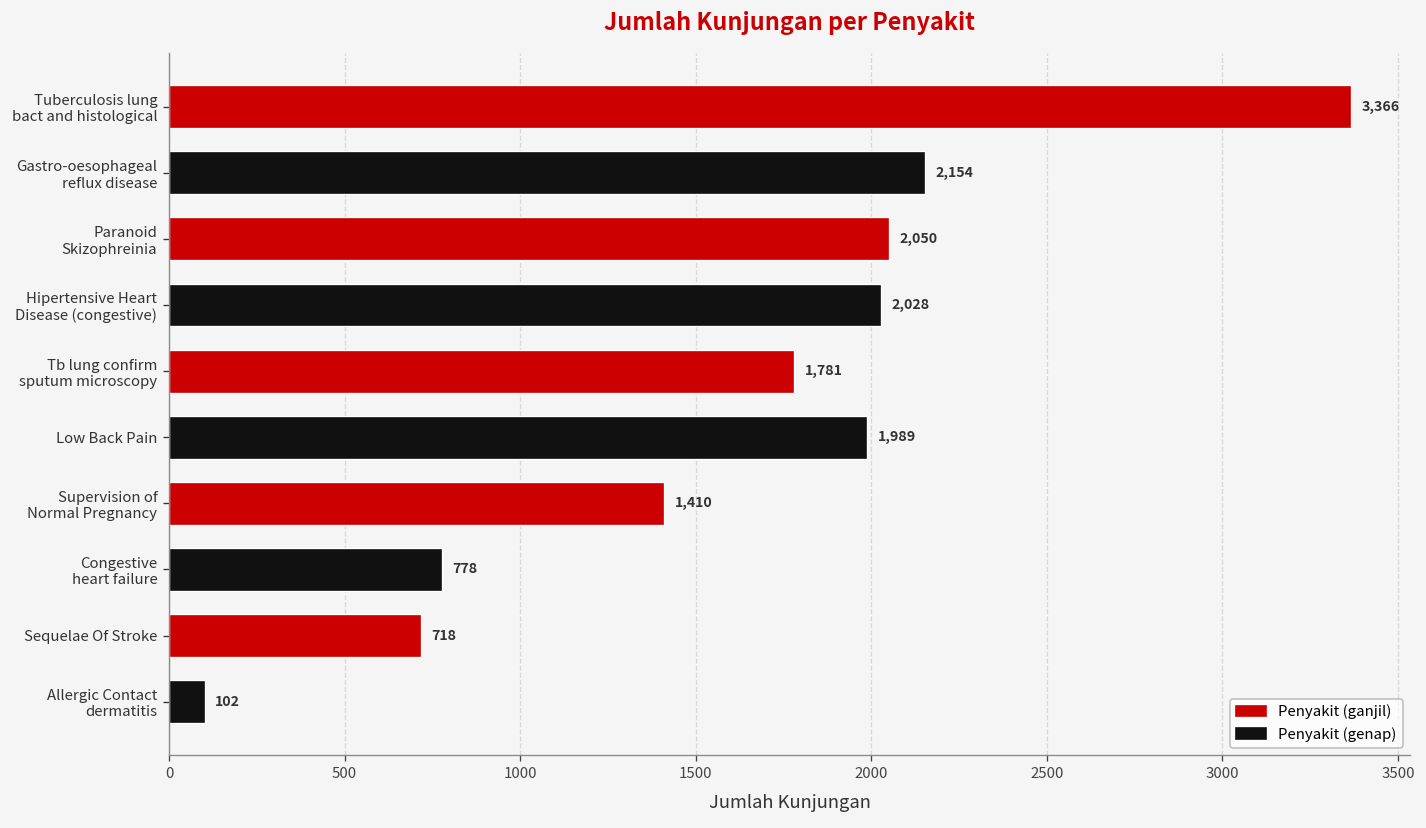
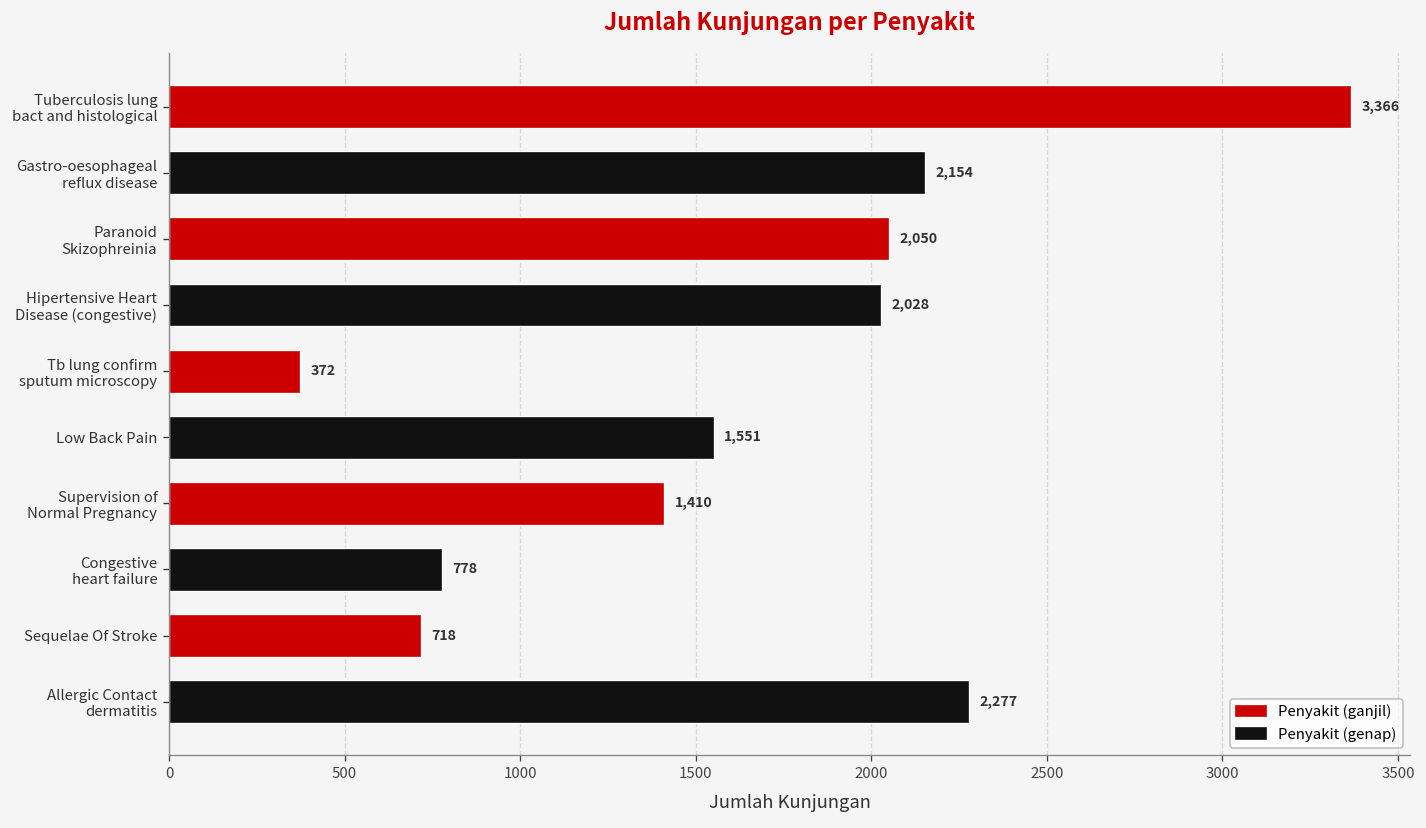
  {
    "Tuberculosis lung bact and histological": "3,366",
    "Gastro-oesophageal reflux disease": "2,154",
    "Paranoid Skizophreinia": "2,050",
    "Hipertensive Heart Disease (congestive)": "2,028",
-   "Tb lung confirm sputum microscopy": "1,781",
-   "Low Back Pain": "1,989",
+   "Tb lung confirm sputum microscopy": "372",
+   "Low Back Pain": "1,551",
    "Supervision of Normal Pregnancy": "1,410",
    "Congestive heart failure": "778",
    "Sequelae Of Stroke": "718",
-   "Allergic Contact dermatitis": "102"
+   "Allergic Contact dermatitis": "2,277"
  }
